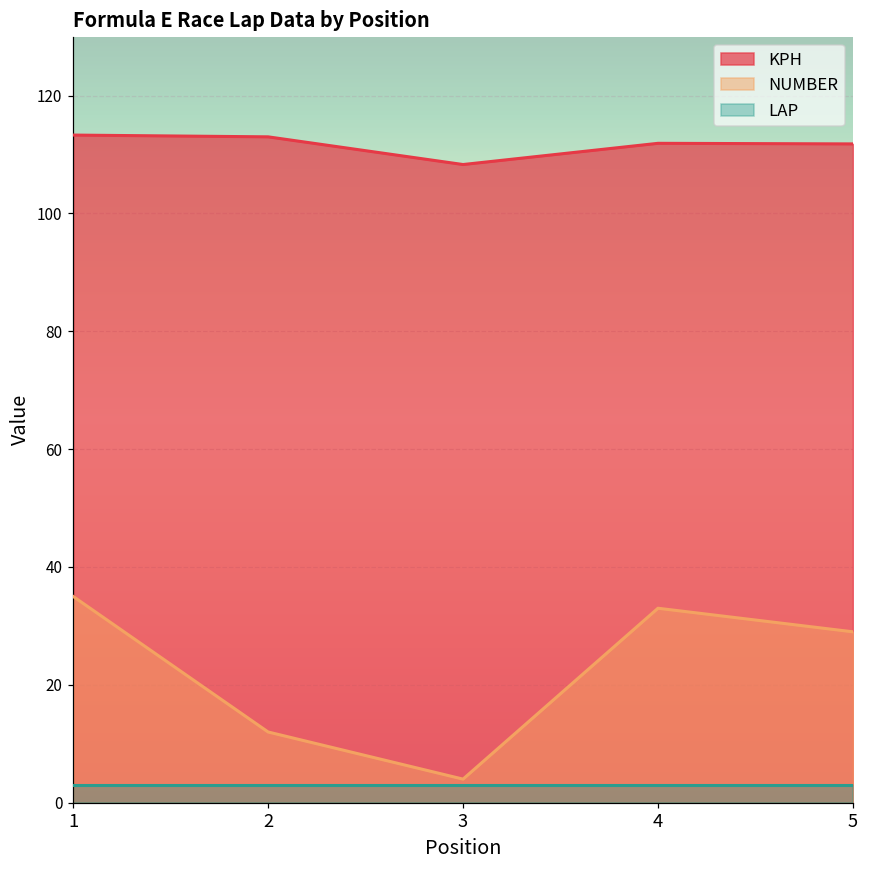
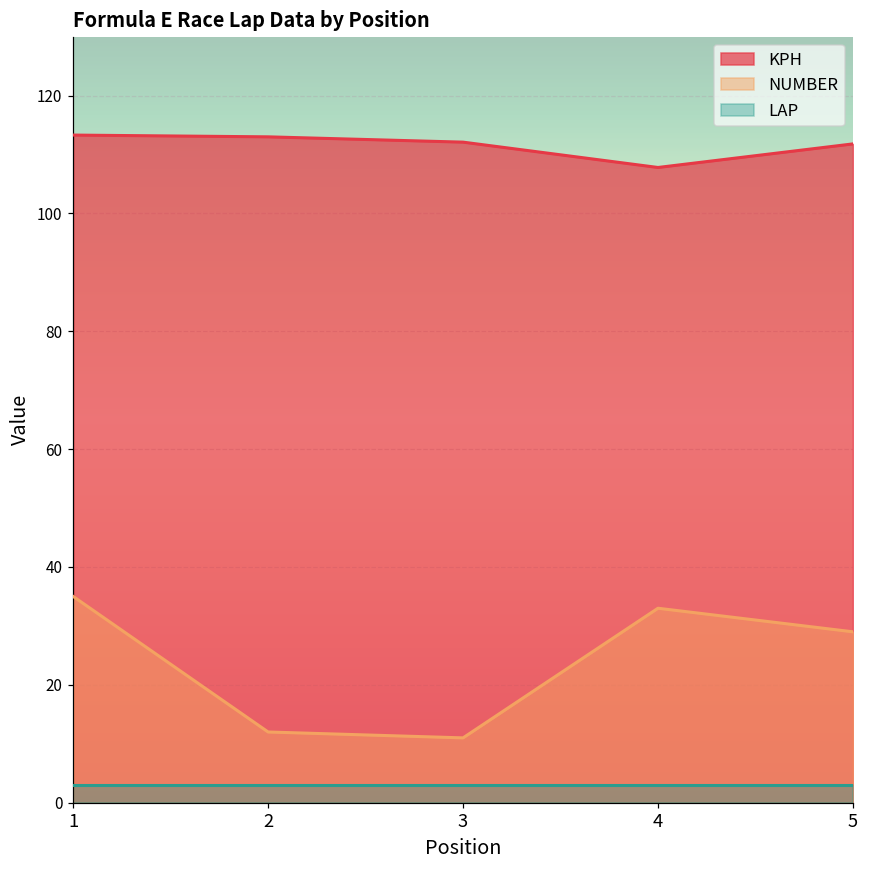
  {
    "KPH": {
      "1": 113,
      "2": 113,
-     "3": 108,
-     "4": 112,
+     "3": 112,
+     "4": 108,
      "5": 112
    },
    "NUMBER": {
      "1": 35,
      "2": 12,
-     "3": 4,
+     "3": 11,
      "4": 33,
      "5": 29
    },
    "LAP": {
      "1": 3,
      "2": 3,
      "3": 3,
      "4": 3,
      "5": 3
    }
  }
